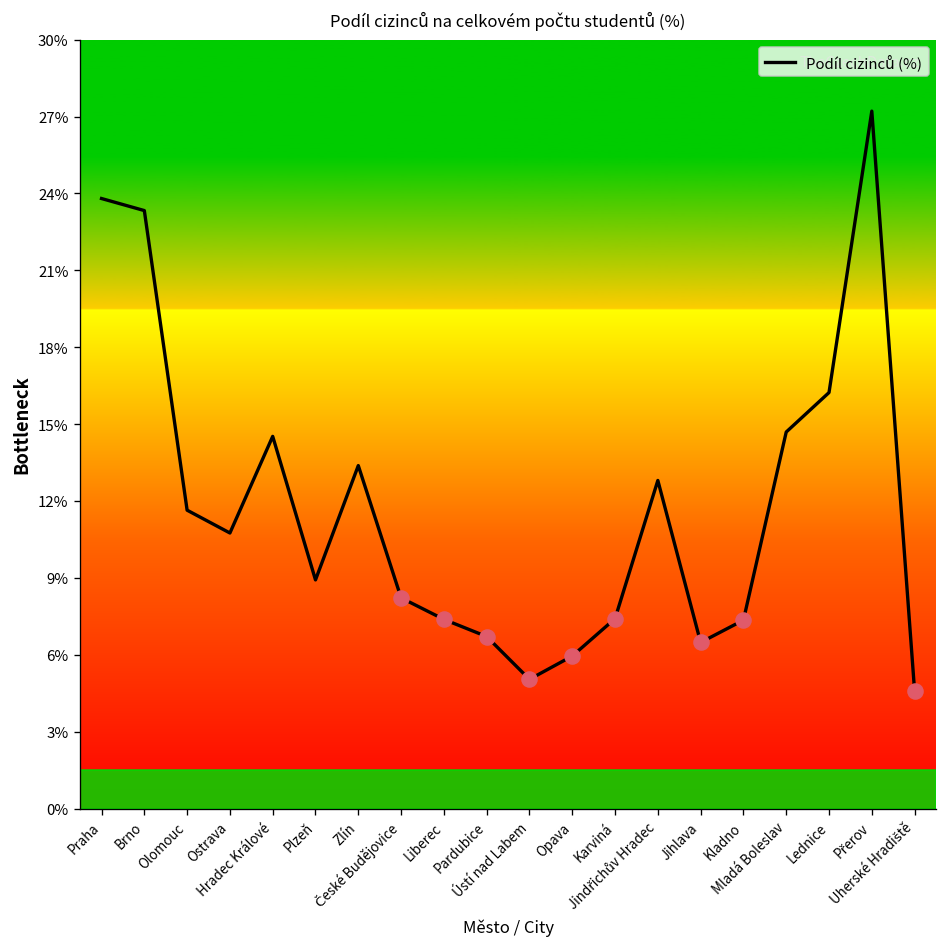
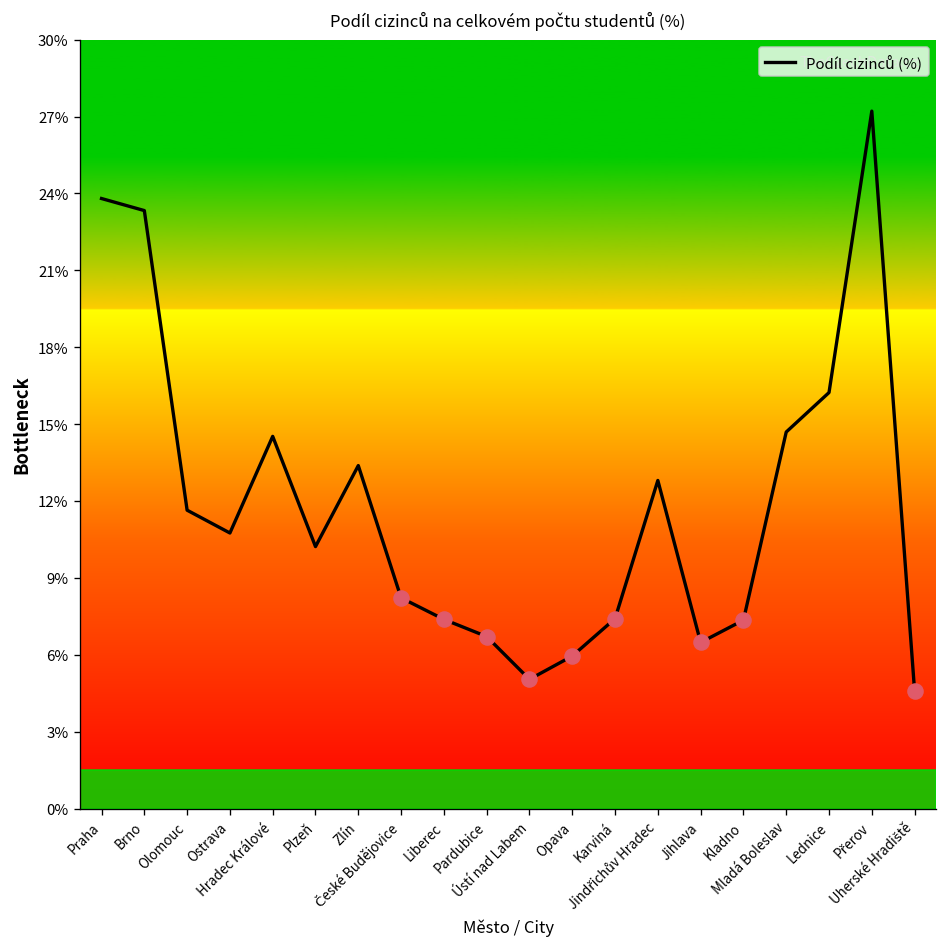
  {
    "Podíl cizinců (%)": {
      "Praha": "23.8%",
      "Brno": "23.3%",
      "Olomouc": "11.6%",
      "Ostrava": "10.8%",
      "Hradec Králové": "14.5%",
-     "Plzeň": "8.9%",
+     "Plzeň": "10.2%",
      "Zlín": "13.4%",
      "Jindřichův Hradec": "12.8%",
      "Mladá Boleslav": "14.7%",
      "Lednice": "16.2%",
      "Přerov": "27.2%"
    }
  }
